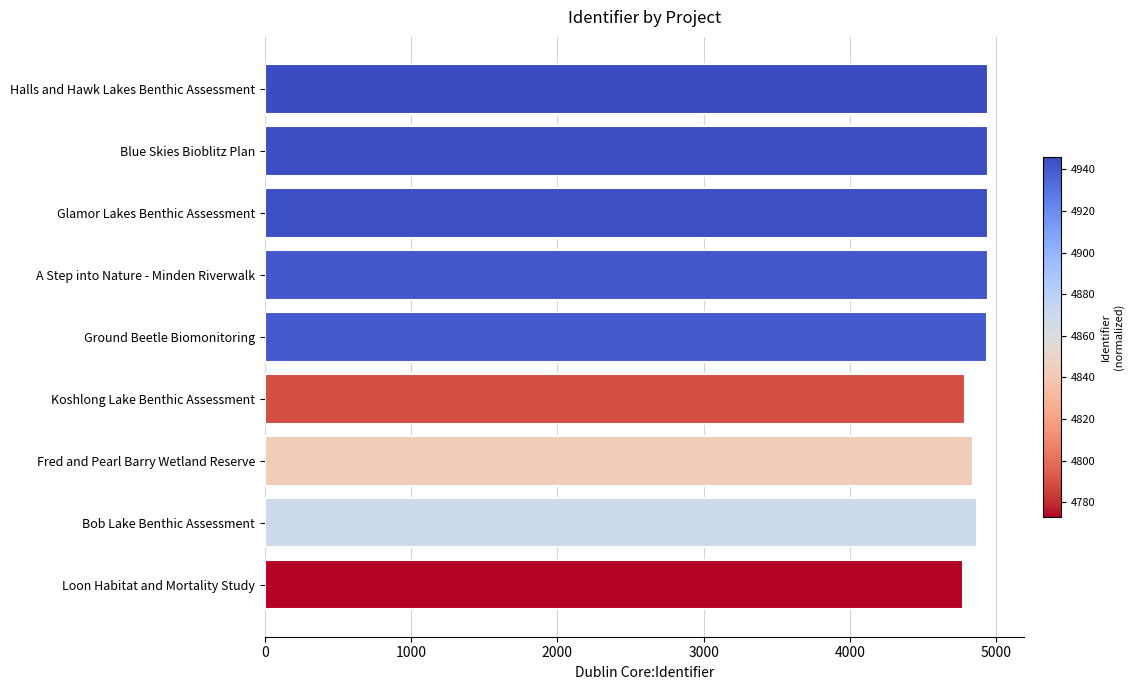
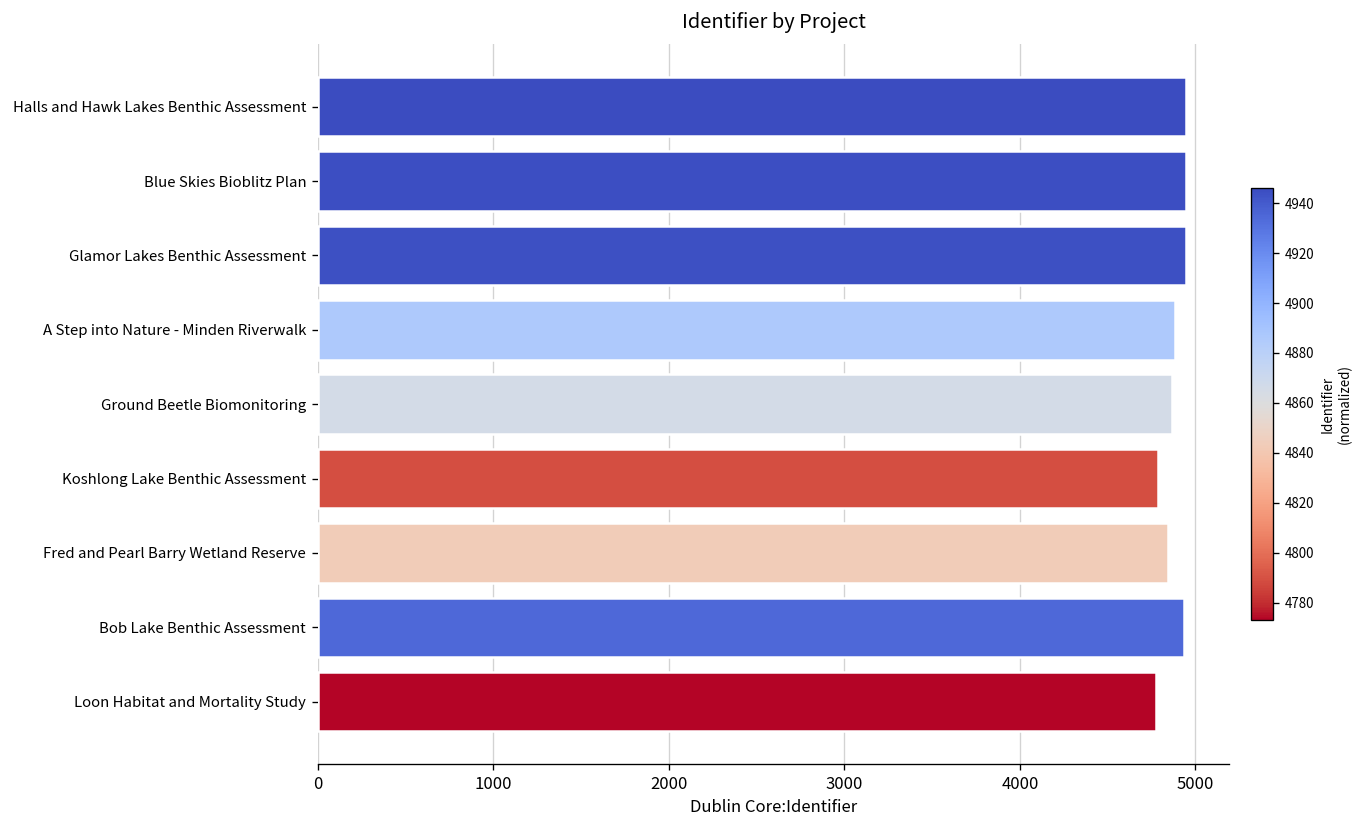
  {
    "Halls and Hawk Lakes Benthic Assessment": 4950,
    "Blue Skies Bioblitz Plan": 4950,
    "Glamor Lakes Benthic Assessment": 4940,
-   "A Step into Nature - Minden Riverwalk": 4940,
-   "Ground Beetle Biomonitoring": 4940,
+   "A Step into Nature - Minden Riverwalk": 4890,
+   "Ground Beetle Biomonitoring": 4870,
    "Koshlong Lake Benthic Assessment": 4790,
    "Fred and Pearl Barry Wetland Reserve": 4840,
-   "Bob Lake Benthic Assessment": 4870,
+   "Bob Lake Benthic Assessment": 4940,
    "Loon Habitat and Mortality Study": 4770
  }
